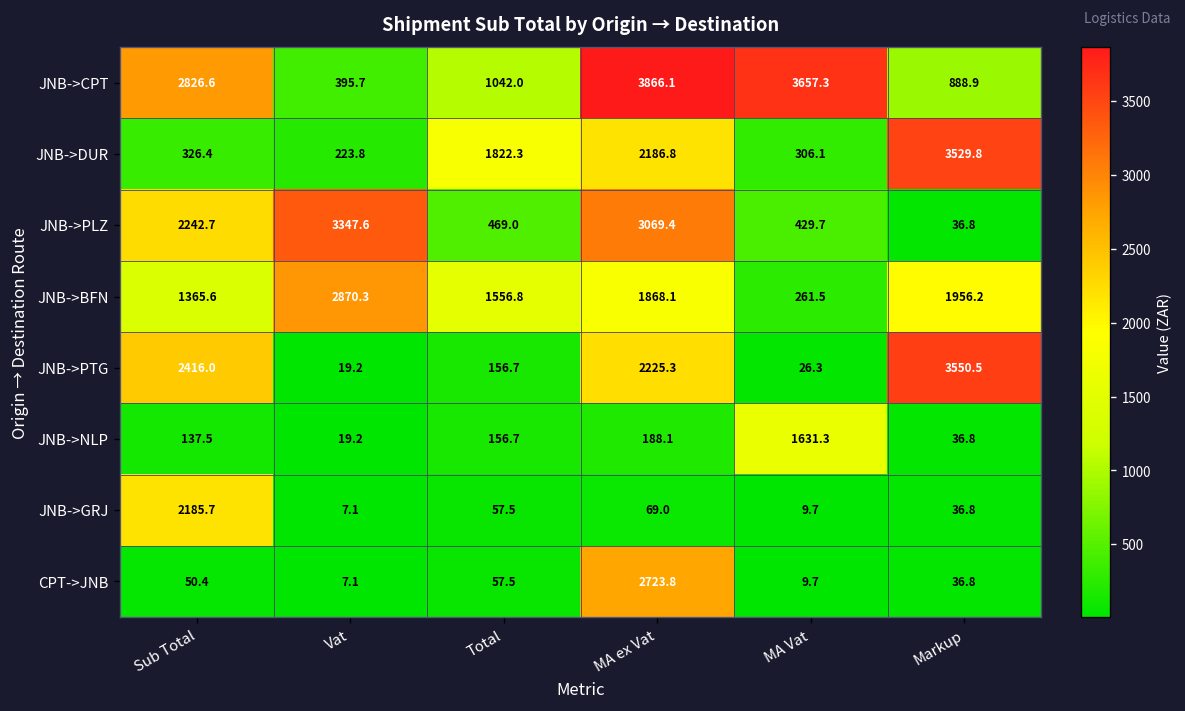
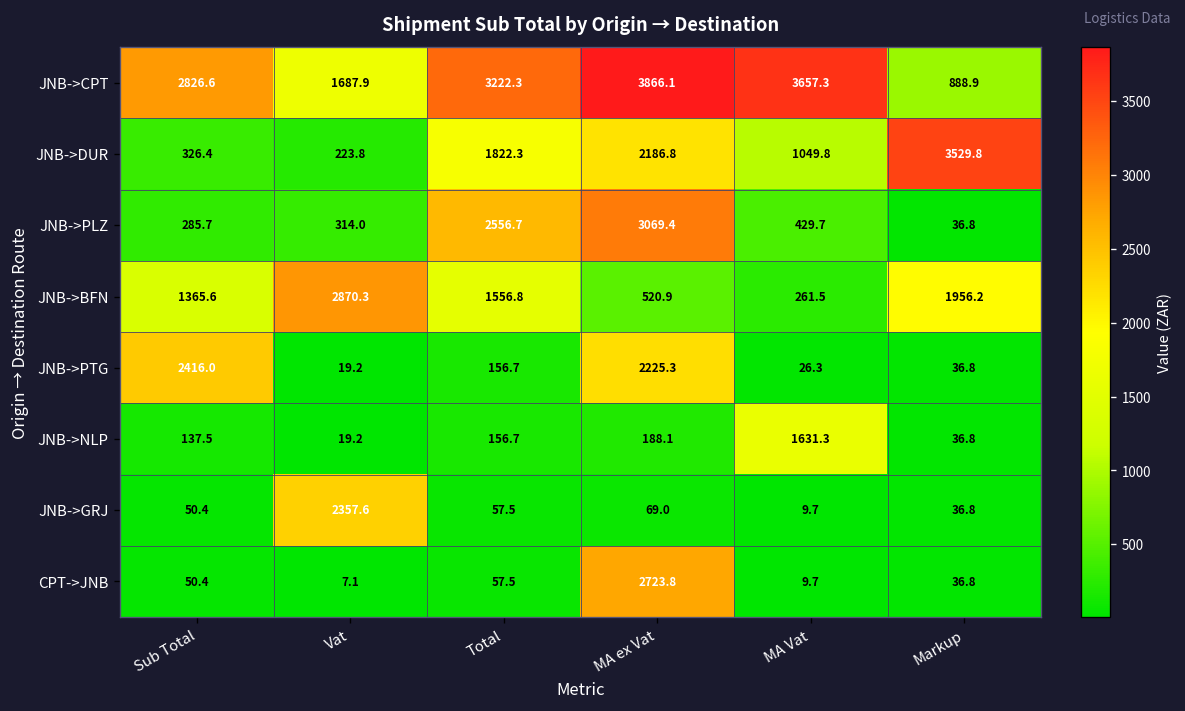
  {
    "JNB->CPT": {
      "Sub Total": 2826.6,
-     "Vat": 395.7,
-     "Total": 1042.0,
+     "Vat": 1687.9,
+     "Total": 3222.3,
      "MA ex Vat": 3866.1,
      "MA Vat": 3657.3,
      "Markup": 888.9
    },
    "JNB->DUR": {
      "Sub Total": 326.4,
      "Vat": 223.8,
      "Total": 1822.3,
      "MA ex Vat": 2186.8,
-     "MA Vat": 306.1,
+     "MA Vat": 1049.8,
      "Markup": 3529.8
    },
    "JNB->PLZ": {
-     "Sub Total": 2242.7,
-     "Vat": 3347.6,
-     "Total": 469.0,
+     "Sub Total": 285.7,
+     "Vat": 314.0,
+     "Total": 2556.7,
      "MA ex Vat": 3069.4,
      "MA Vat": 429.7,
      "Markup": 36.8
    },
    "JNB->BFN": {
      "Sub Total": 1365.6,
      "Vat": 2870.3,
      "Total": 1556.8,
-     "MA ex Vat": 1868.1,
+     "MA ex Vat": 520.9,
      "MA Vat": 261.5,
      "Markup": 1956.2
    },
    "JNB->PTG": {
      "Sub Total": 2416.0,
      "Vat": 19.2,
      "Total": 156.7,
      "MA ex Vat": 2225.3,
      "MA Vat": 26.3,
-     "Markup": 3550.5
+     "Markup": 36.8
    },
    "JNB->NLP": {
      "Sub Total": 137.5,
      "Vat": 19.2,
      "Total": 156.7,
      "MA ex Vat": 188.1,
      "MA Vat": 1631.3,
      "Markup": 36.8
    },
    "JNB->GRJ": {
-     "Sub Total": 2185.7,
-     "Vat": 7.1,
+     "Sub Total": 50.4,
+     "Vat": 2357.6,
      "Total": 57.5,
      "MA ex Vat": 69.0,
      "MA Vat": 9.7,
      "Markup": 36.8
    },
    "CPT->JNB": {
      "Sub Total": 50.4,
      "Vat": 7.1,
      "Total": 57.5,
      "MA ex Vat": 2723.8,
      "MA Vat": 9.7,
      "Markup": 36.8
    }
  }
